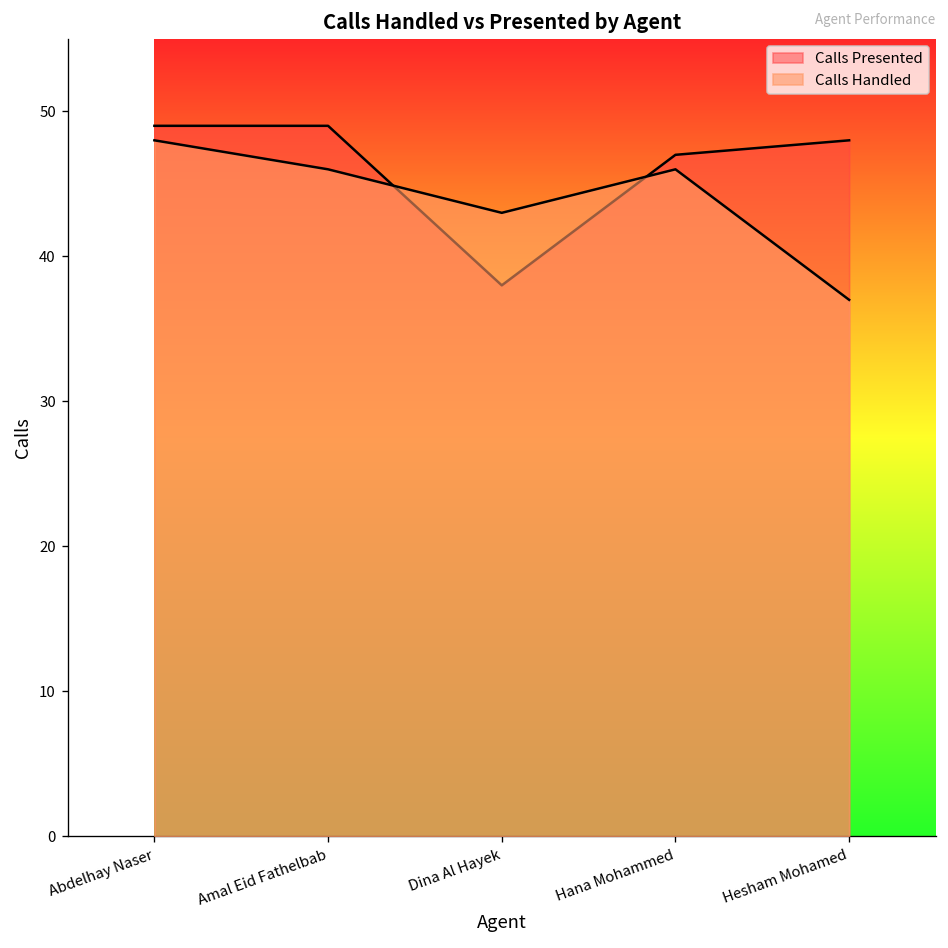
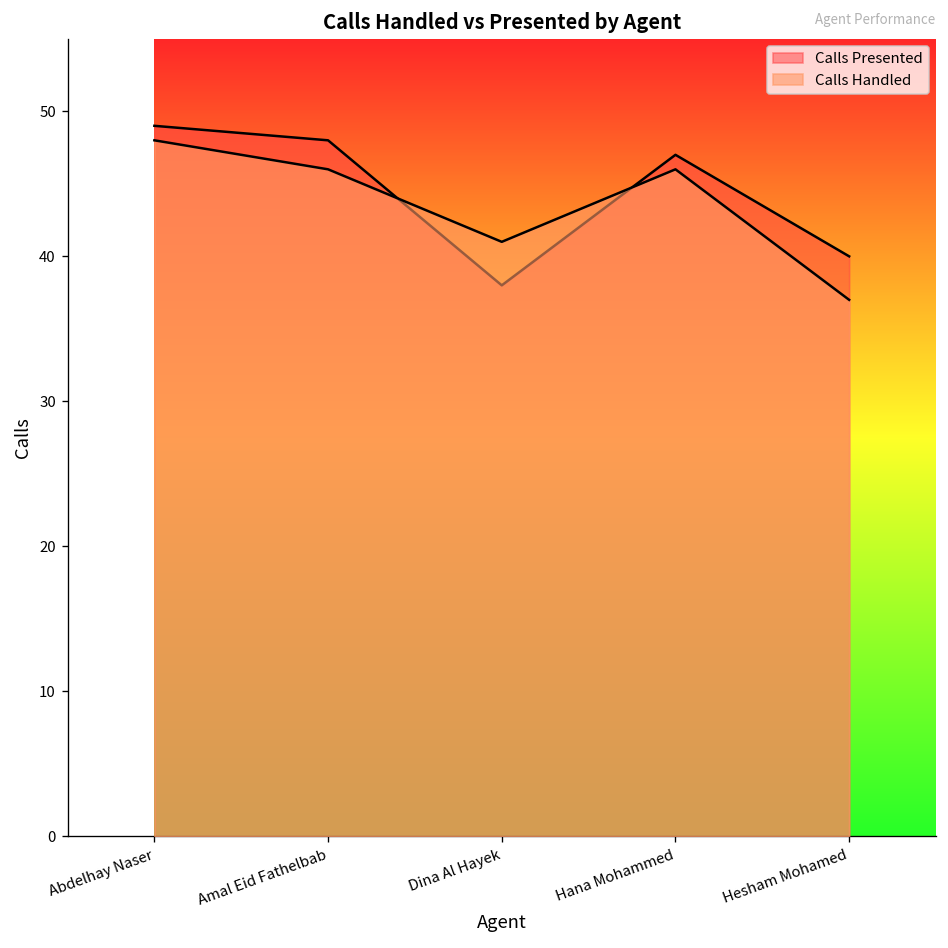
  {
    "Calls Presented": {
      "Abdelhay Naser": 49,
-     "Amal Eid Fathelbab": 49,
+     "Amal Eid Fathelbab": 48,
      "Dina Al Hayek": 38,
      "Hana Mohammed": 47,
-     "Hesham Mohamed": 48
+     "Hesham Mohamed": 40
    },
    "Calls Handled": {
      "Abdelhay Naser": 48,
      "Amal Eid Fathelbab": 46,
-     "Dina Al Hayek": 43,
+     "Dina Al Hayek": 41,
      "Hana Mohammed": 46,
      "Hesham Mohamed": 37
    }
  }
